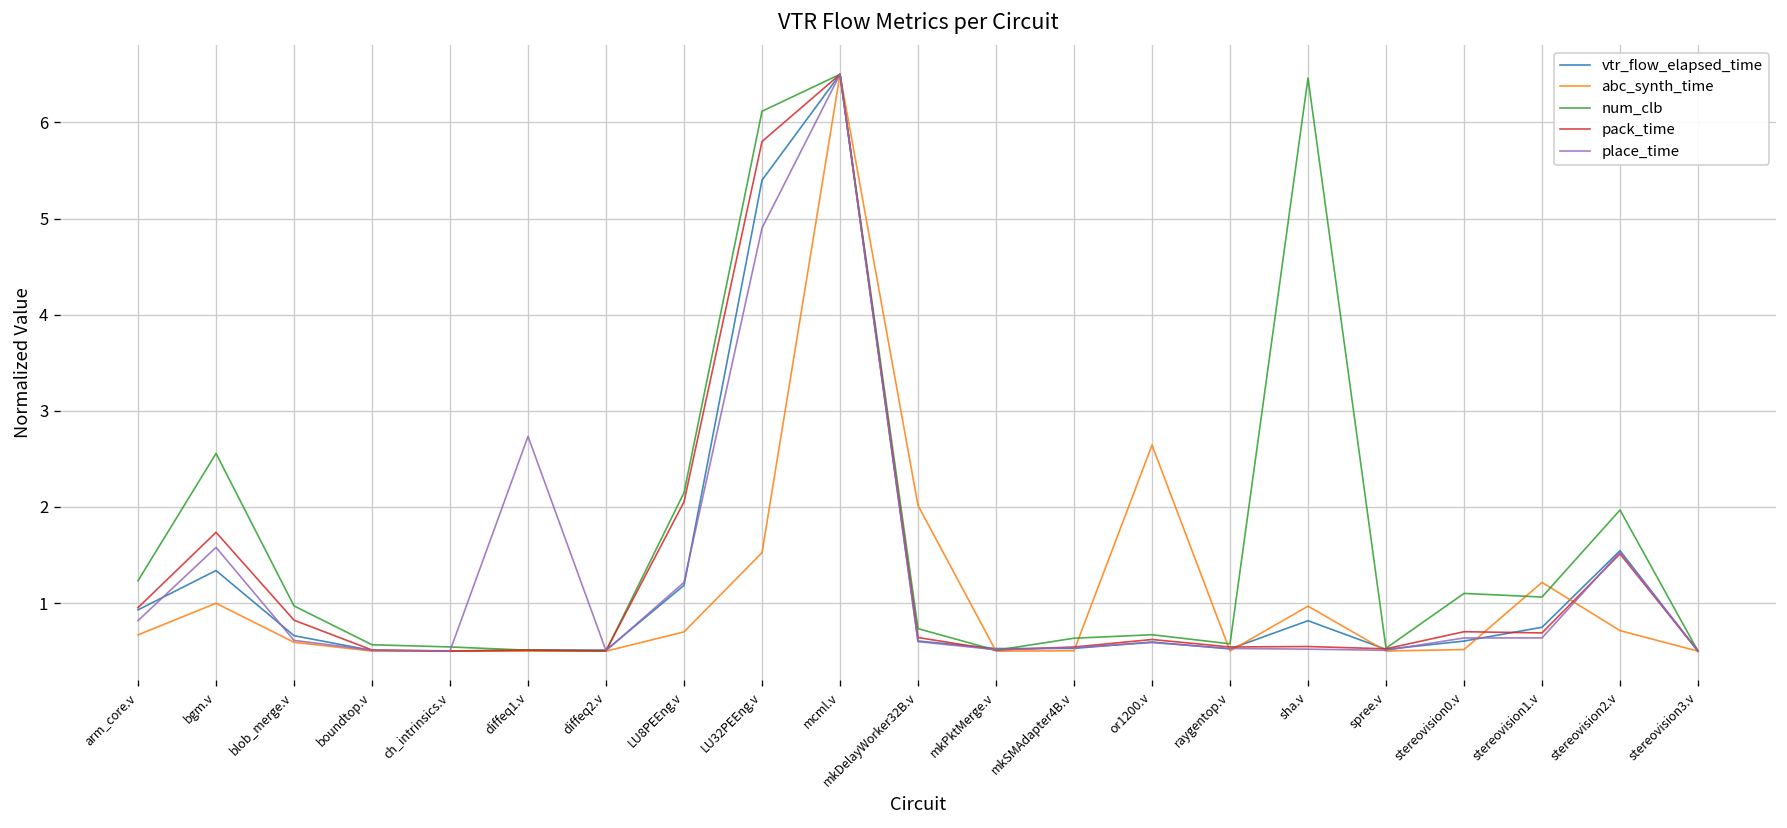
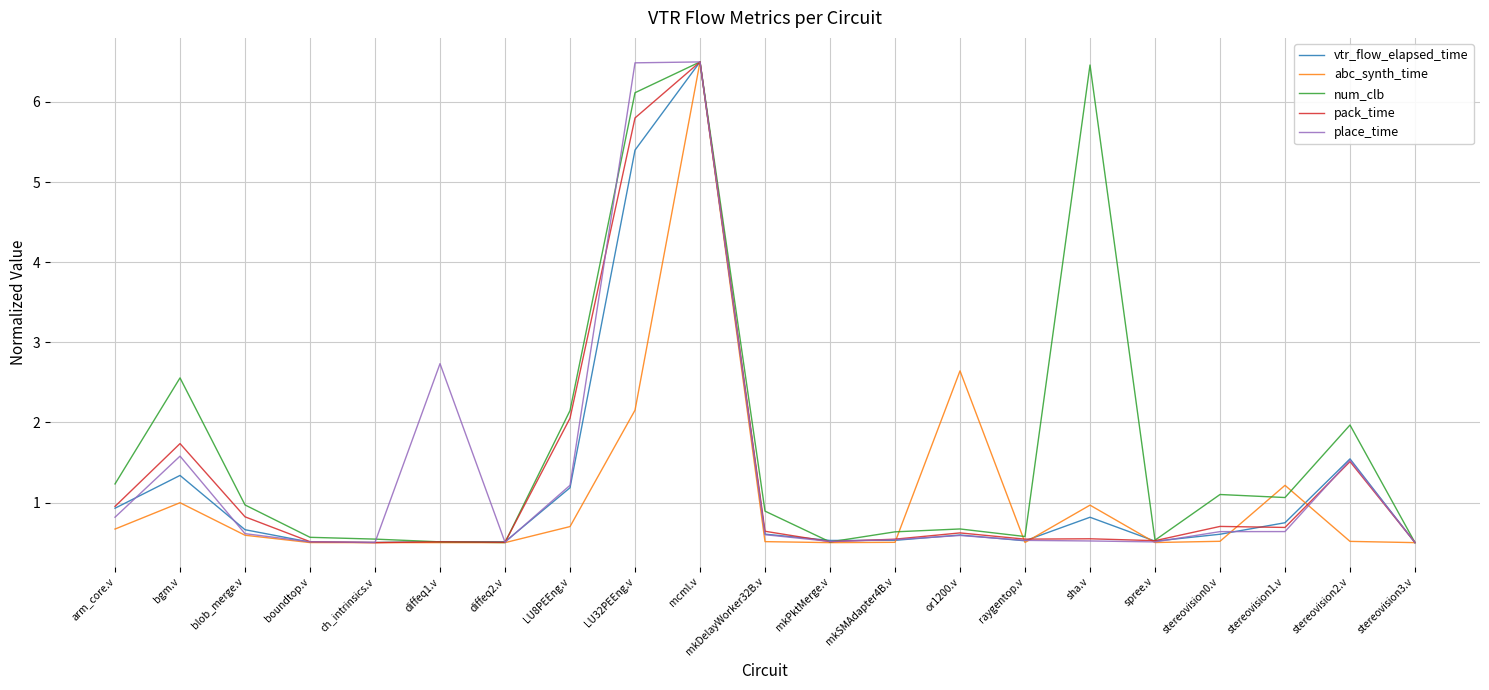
  {
    "vtr_flow_elapsed_time": {
      "bgm.v": 1.3,
      "blob_merge.v": 0.7,
      "LU32PEEng.v": 5.4,
      "sha.v": 0.8,
      "stereovision0.v": 0.6,
      "stereovision1.v": 0.7
    },
    "abc_synth_time": {
      "arm_core.v": 0.7,
      "bgm.v": 1.0,
      "LU8PEEng.v": 0.7,
-     "LU32PEEng.v": 1.5,
-     "mkDelayWorker32B.v": 2.0,
+     "LU32PEEng.v": 2.2,
+     "mkDelayWorker32B.v": 0.5,
      "or1200.v": 2.6,
      "sha.v": 1.0,
      "stereovision0.v": 0.5,
      "stereovision1.v": 1.2,
-     "stereovision2.v": 0.7
+     "stereovision2.v": 0.5
    },
    "num_clb": {
      "arm_core.v": 1.2,
      "bgm.v": 2.6,
      "blob_merge.v": 1.0,
      "boundtop.v": 0.6,
      "ch_intrinsics.v": 0.5,
      "LU8PEEng.v": 2.1,
      "LU32PEEng.v": 6.1,
-     "mkDelayWorker32B.v": 0.7,
+     "mkDelayWorker32B.v": 0.9,
      "mkSMAdapter4B.v": 0.6,
      "or1200.v": 0.7,
      "raygentop.v": 0.6,
      "sha.v": 6.5,
      "stereovision0.v": 1.1,
      "stereovision1.v": 1.1,
      "stereovision2.v": 2.0
    },
    "pack_time": {
      "bgm.v": 1.7,
      "blob_merge.v": 0.8,
      "LU8PEEng.v": 2.1,
      "LU32PEEng.v": 5.8,
      "mkDelayWorker32B.v": 0.6,
      "stereovision0.v": 0.7,
      "stereovision1.v": 0.7
    },
    "place_time": {
      "arm_core.v": 0.8,
      "bgm.v": 1.6,
      "diffeq1.v": 2.7,
-     "LU32PEEng.v": 4.9,
+     "LU32PEEng.v": 6.5,
      "stereovision0.v": 0.6,
      "stereovision1.v": 0.6
    }
  }
